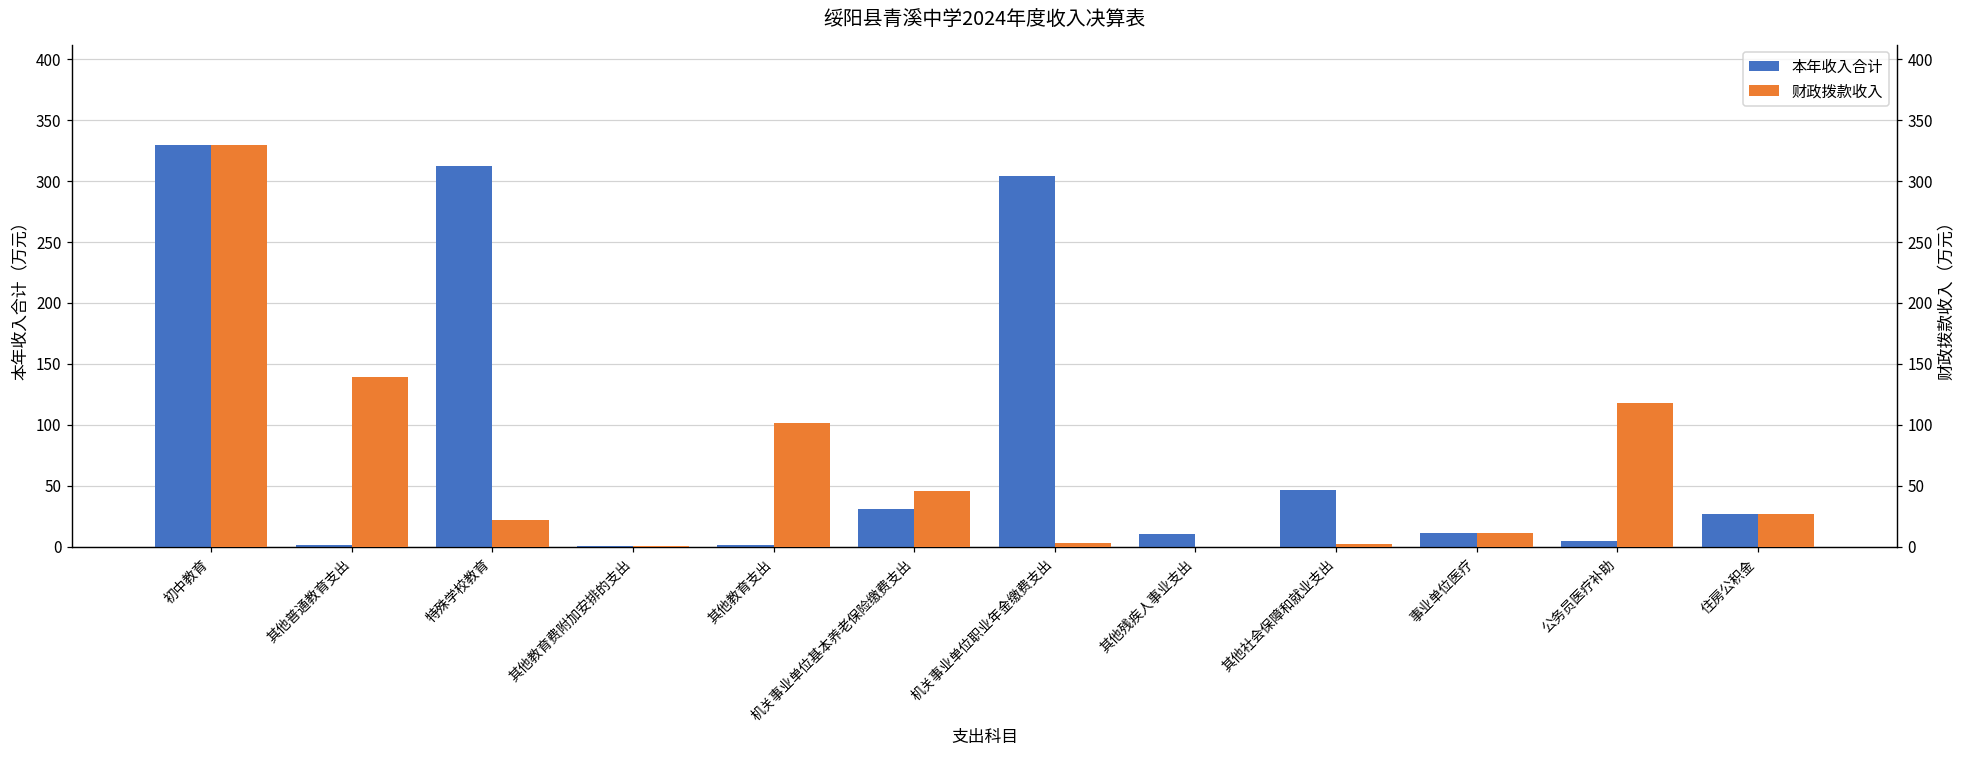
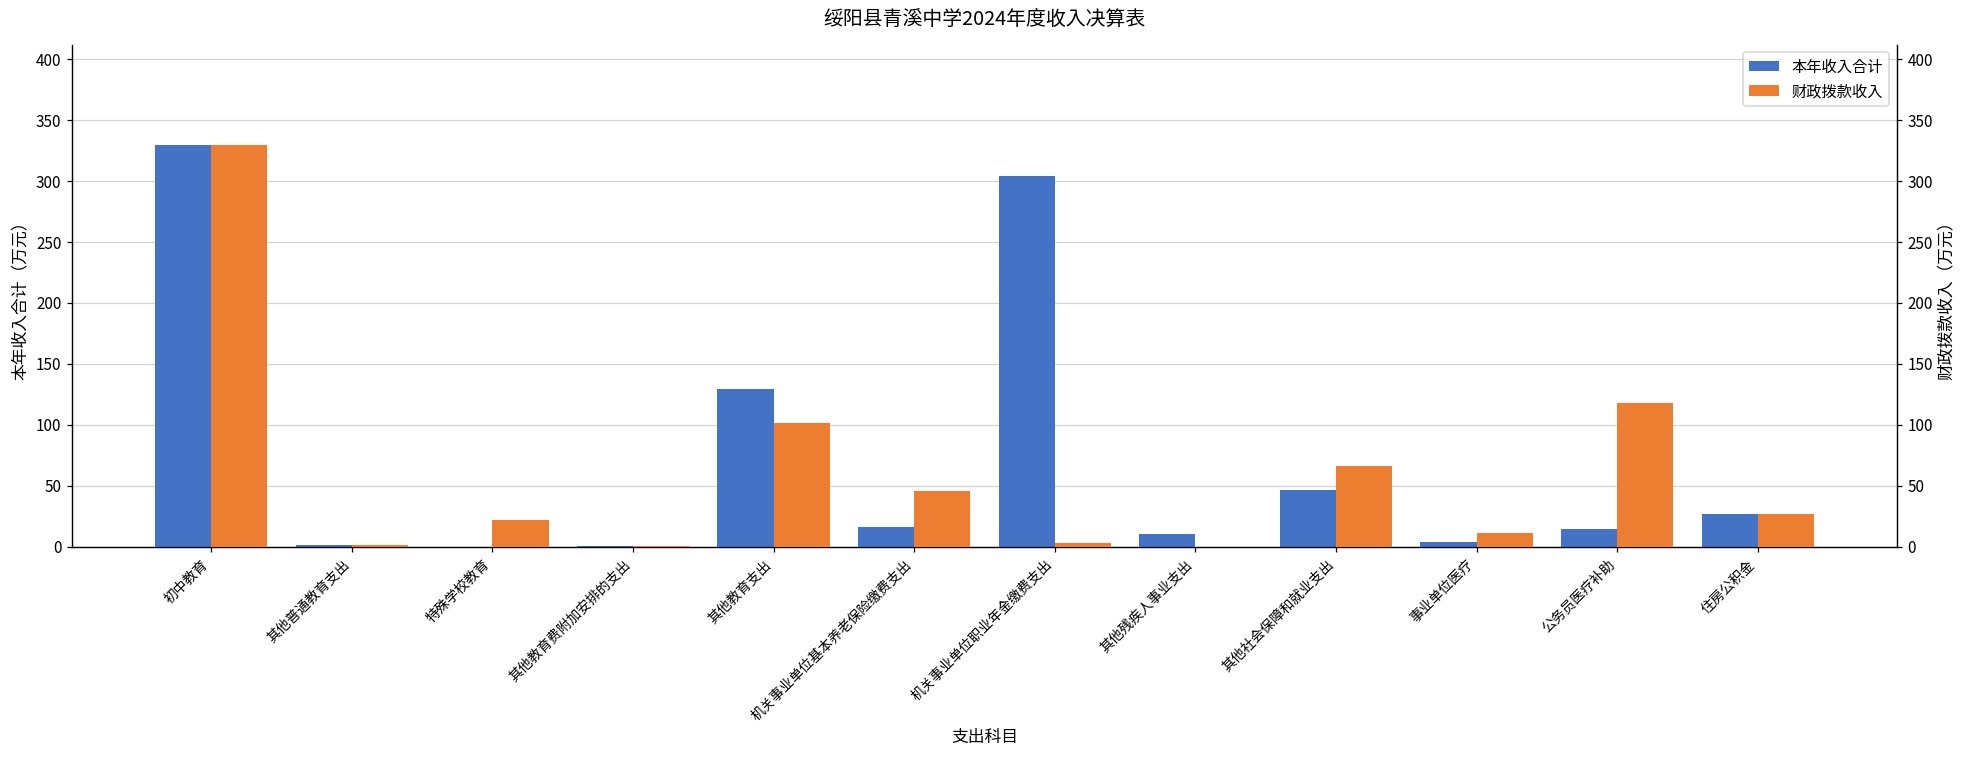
  {
    "本年收入合计": {
      "初中教育": 329,
-     "特殊学校教育": 312,
-     "其他教育支出": 2,
-     "机关事业单位基本养老保险缴费支出": 31,
+     "特殊学校教育": 0,
+     "其他教育支出": 129,
+     "机关事业单位基本养老保险缴费支出": 17,
      "机关事业单位职业年金缴费支出": 304,
      "其他残疾人事业支出": 10,
      "其他社会保障和就业支出": 47,
-     "事业单位医疗": 12,
-     "公务员医疗补助": 4,
+     "事业单位医疗": 4,
+     "公务员医疗补助": 15,
      "住房公积金": 27
    },
    "财政拨款收入": {
      "初中教育": 329,
-     "其他普通教育支出": 139,
+     "其他普通教育支出": 1,
      "特殊学校教育": 22,
      "其他教育支出": 101,
      "机关事业单位基本养老保险缴费支出": 46,
      "机关事业单位职业年金缴费支出": 3,
-     "其他社会保障和就业支出": 2,
+     "其他社会保障和就业支出": 66,
      "事业单位医疗": 12,
      "公务员医疗补助": 118,
      "住房公积金": 27
    }
  }
